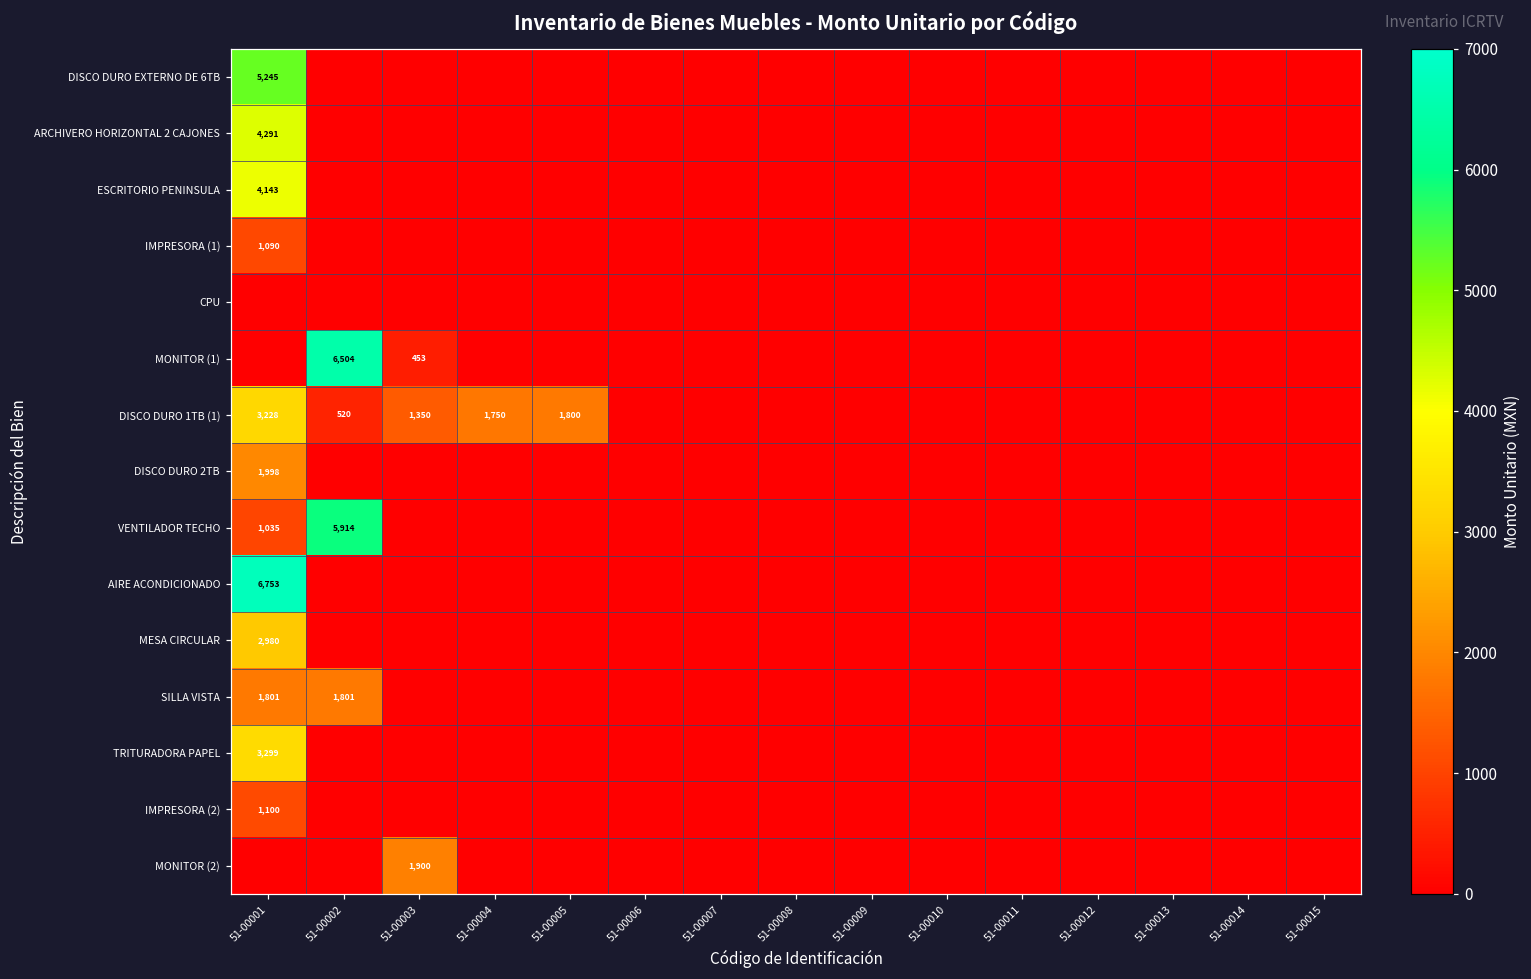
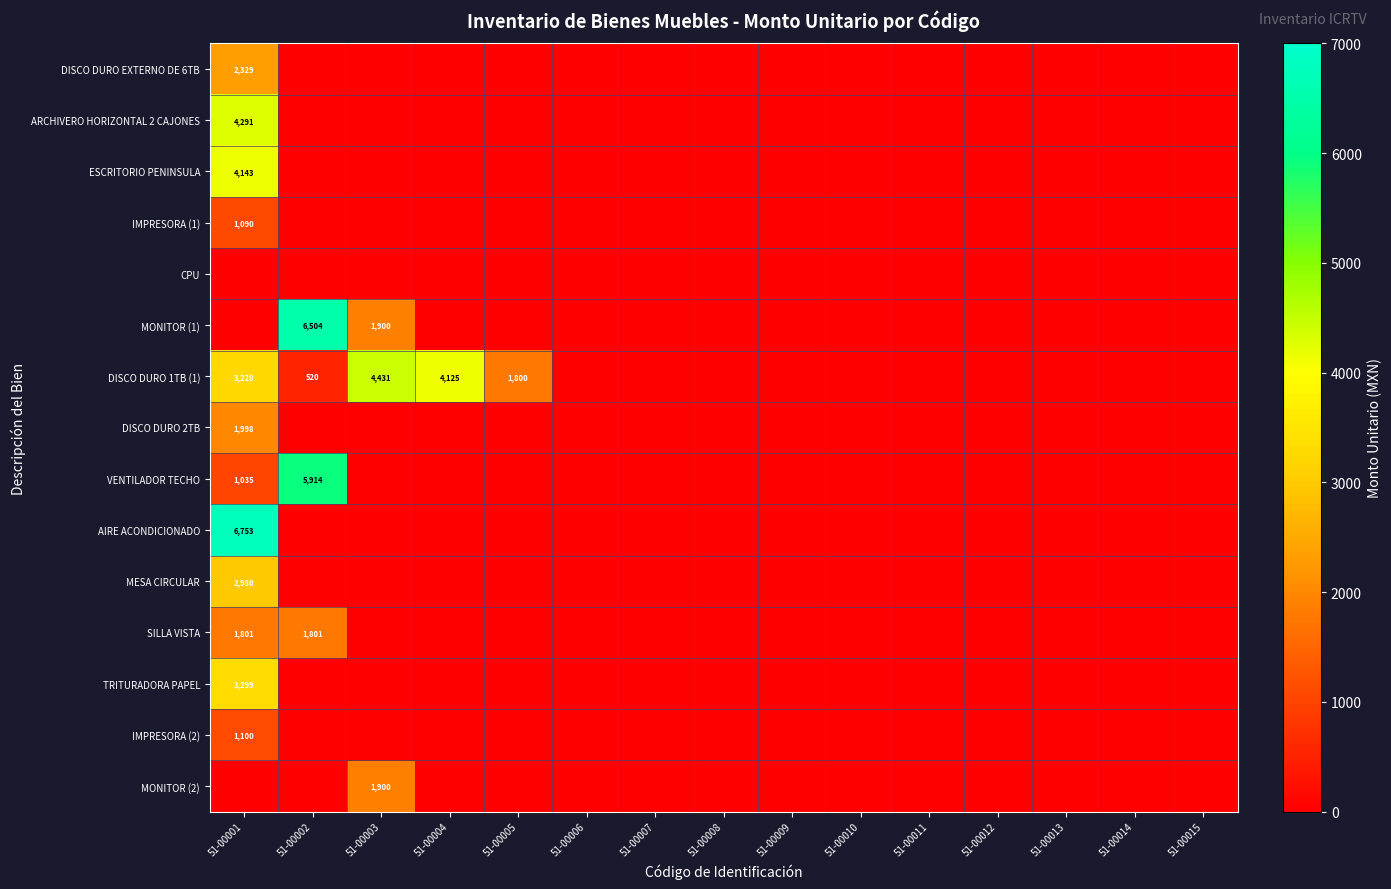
  {
    "DISCO DURO EXTERNO DE 6TB": {
-     "51-00001": "5,245"
+     "51-00001": "2,329"
    },
    "ARCHIVERO HORIZONTAL 2 CAJONES": {
      "51-00001": "4,291"
    },
    "ESCRITORIO PENINSULA": {
      "51-00001": "4,143"
    },
    "IMPRESORA (1)": {
      "51-00001": "1,090"
    },
    "MONITOR (1)": {
      "51-00002": "6,504",
-     "51-00003": "453"
+     "51-00003": "1,900"
    },
    "DISCO DURO 1TB (1)": {
      "51-00001": "3,228",
      "51-00002": "520",
-     "51-00003": "1,350",
-     "51-00004": "1,750",
+     "51-00003": "4,431",
+     "51-00004": "4,125",
      "51-00005": "1,800"
    },
    "DISCO DURO 2TB": {
      "51-00001": "1,998"
    },
    "VENTILADOR TECHO": {
      "51-00001": "1,035",
      "51-00002": "5,914"
    },
    "AIRE ACONDICIONADO": {
      "51-00001": "6,753"
    },
    "MESA CIRCULAR": {
      "51-00001": "2,980"
    },
    "SILLA VISTA": {
      "51-00001": "1,801",
      "51-00002": "1,801"
    },
    "TRITURADORA PAPEL": {
      "51-00001": "3,299"
    },
    "IMPRESORA (2)": {
      "51-00001": "1,100"
    },
    "MONITOR (2)": {
      "51-00003": "1,900"
    }
  }
